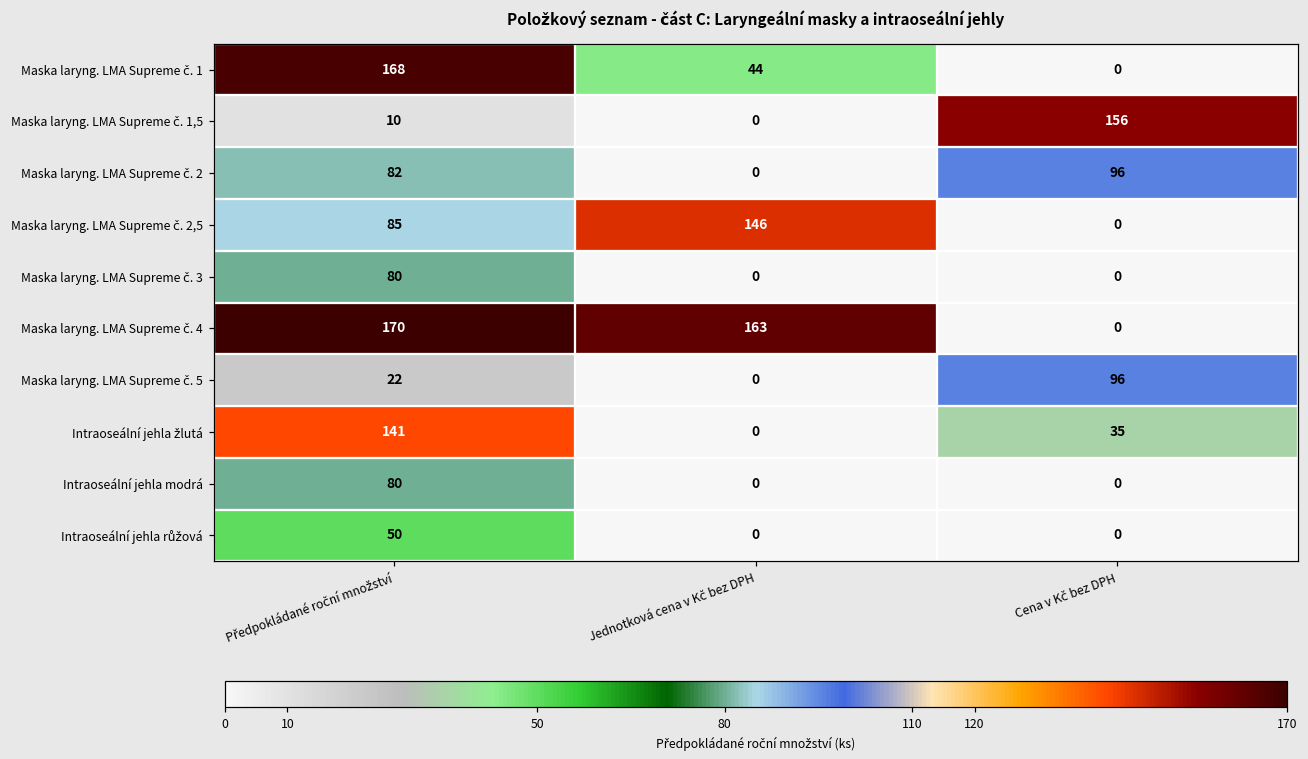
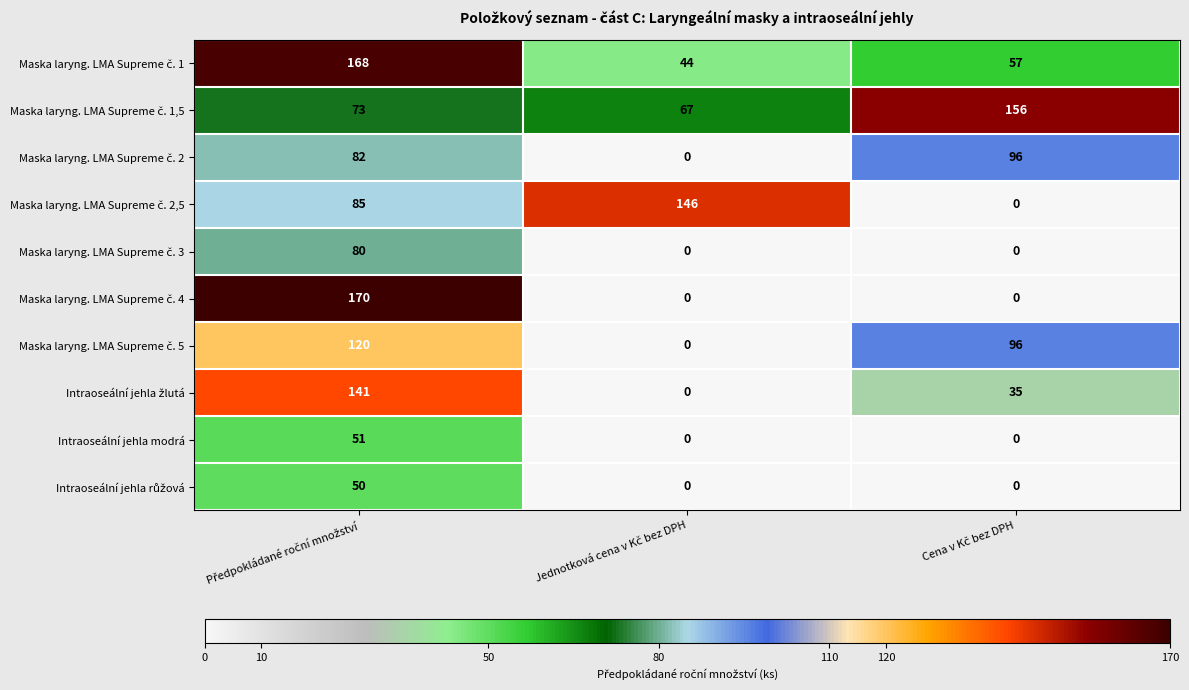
  {
    "Maska laryng. LMA Supreme č. 1": {
      "Předpokládané roční množství": 168,
      "Jednotková cena v Kč bez DPH": 44,
-     "Cena v Kč bez DPH": 0
+     "Cena v Kč bez DPH": 57
    },
    "Maska laryng. LMA Supreme č. 1,5": {
-     "Předpokládané roční množství": 10,
-     "Jednotková cena v Kč bez DPH": 0,
+     "Předpokládané roční množství": 73,
+     "Jednotková cena v Kč bez DPH": 67,
      "Cena v Kč bez DPH": 156
    },
    "Maska laryng. LMA Supreme č. 2": {
      "Předpokládané roční množství": 82,
      "Jednotková cena v Kč bez DPH": 0,
      "Cena v Kč bez DPH": 96
    },
    "Maska laryng. LMA Supreme č. 2,5": {
      "Předpokládané roční množství": 85,
      "Jednotková cena v Kč bez DPH": 146,
      "Cena v Kč bez DPH": 0
    },
    "Maska laryng. LMA Supreme č. 3": {
      "Předpokládané roční množství": 80,
      "Jednotková cena v Kč bez DPH": 0,
      "Cena v Kč bez DPH": 0
    },
    "Maska laryng. LMA Supreme č. 4": {
      "Předpokládané roční množství": 170,
-     "Jednotková cena v Kč bez DPH": 163,
+     "Jednotková cena v Kč bez DPH": 0,
      "Cena v Kč bez DPH": 0
    },
    "Maska laryng. LMA Supreme č. 5": {
-     "Předpokládané roční množství": 22,
+     "Předpokládané roční množství": 120,
      "Jednotková cena v Kč bez DPH": 0,
      "Cena v Kč bez DPH": 96
    },
    "Intraoseální jehla žlutá": {
      "Předpokládané roční množství": 141,
      "Jednotková cena v Kč bez DPH": 0,
      "Cena v Kč bez DPH": 35
    },
    "Intraoseální jehla modrá": {
-     "Předpokládané roční množství": 80,
+     "Předpokládané roční množství": 51,
      "Jednotková cena v Kč bez DPH": 0,
      "Cena v Kč bez DPH": 0
    },
    "Intraoseální jehla růžová": {
      "Předpokládané roční množství": 50,
      "Jednotková cena v Kč bez DPH": 0,
      "Cena v Kč bez DPH": 0
    }
  }
